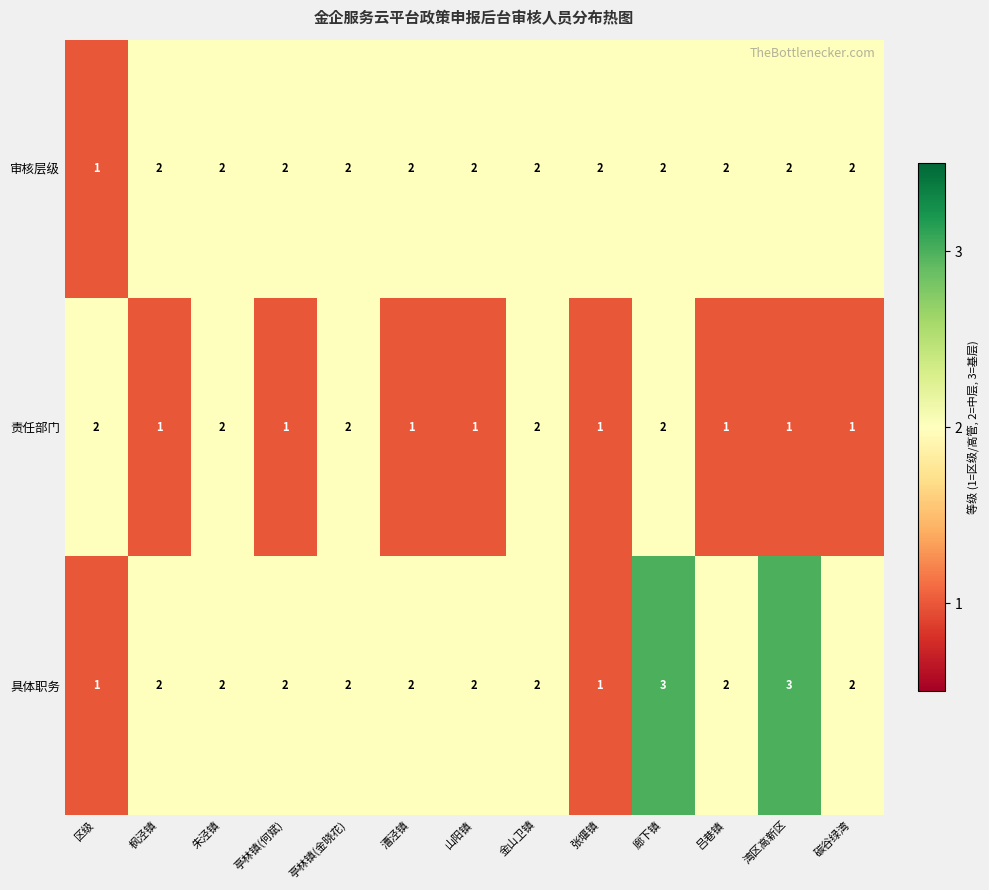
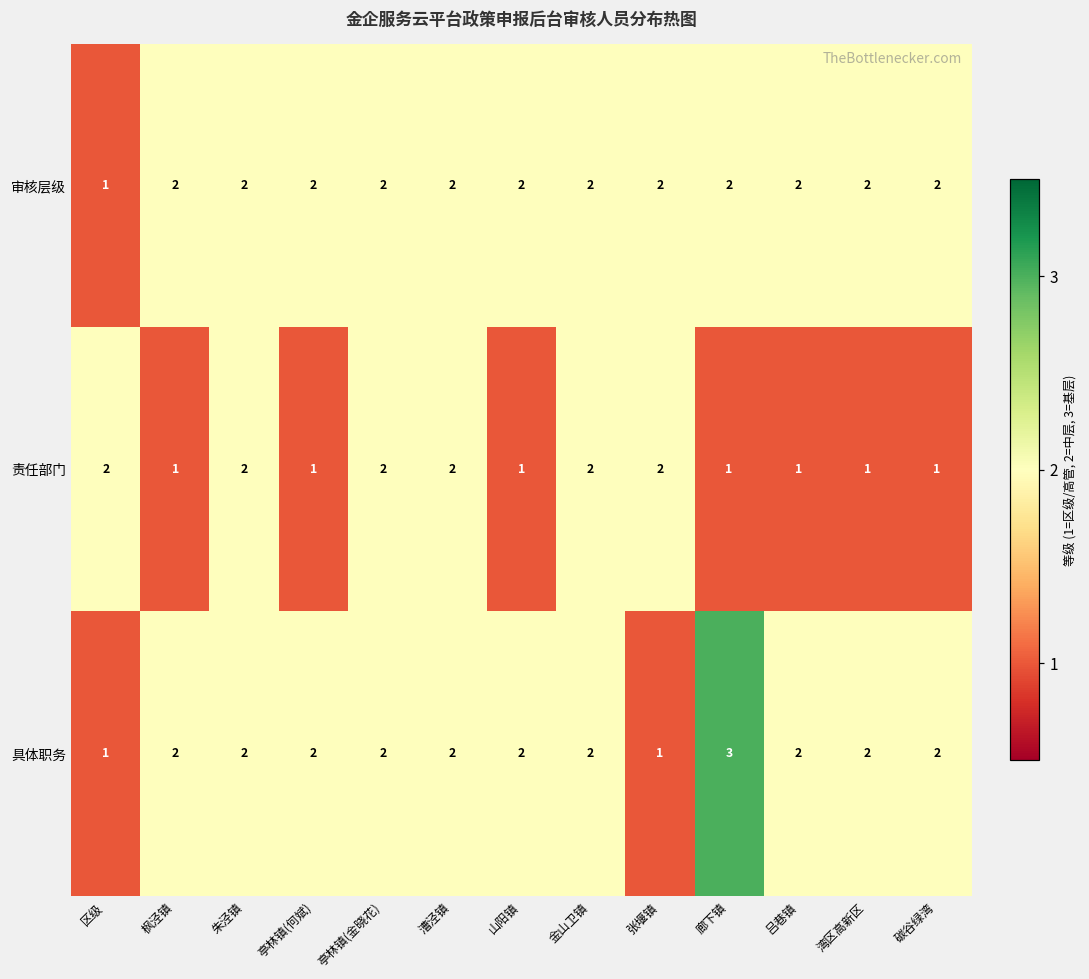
  {
    "审核层级": {
      "区级": 1,
      "枫泾镇": 2,
      "朱泾镇": 2,
      "亭林镇(何斌)": 2,
      "亭林镇(金晓花)": 2,
      "漕泾镇": 2,
      "山阳镇": 2,
      "金山卫镇": 2,
      "张堰镇": 2,
      "廊下镇": 2,
      "吕巷镇": 2,
      "碳谷绿湾": 2
    },
    "责任部门": {
      "区级": 2,
      "枫泾镇": 1,
      "朱泾镇": 2,
      "亭林镇(何斌)": 1,
      "亭林镇(金晓花)": 2,
-     "漕泾镇": 1,
+     "漕泾镇": 2,
      "山阳镇": 1,
      "金山卫镇": 2,
-     "张堰镇": 1,
-     "廊下镇": 2,
+     "张堰镇": 2,
+     "廊下镇": 1,
      "吕巷镇": 1,
      "湾区高新区": 1,
      "碳谷绿湾": 1
    },
    "具体职务": {
      "区级": 1,
      "枫泾镇": 2,
      "朱泾镇": 2,
      "亭林镇(何斌)": 2,
      "亭林镇(金晓花)": 2,
      "漕泾镇": 2,
      "山阳镇": 2,
      "金山卫镇": 2,
      "张堰镇": 1,
      "廊下镇": 3,
      "吕巷镇": 2,
-     "湾区高新区": 3,
+     "湾区高新区": 2,
      "碳谷绿湾": 2
    }
  }
